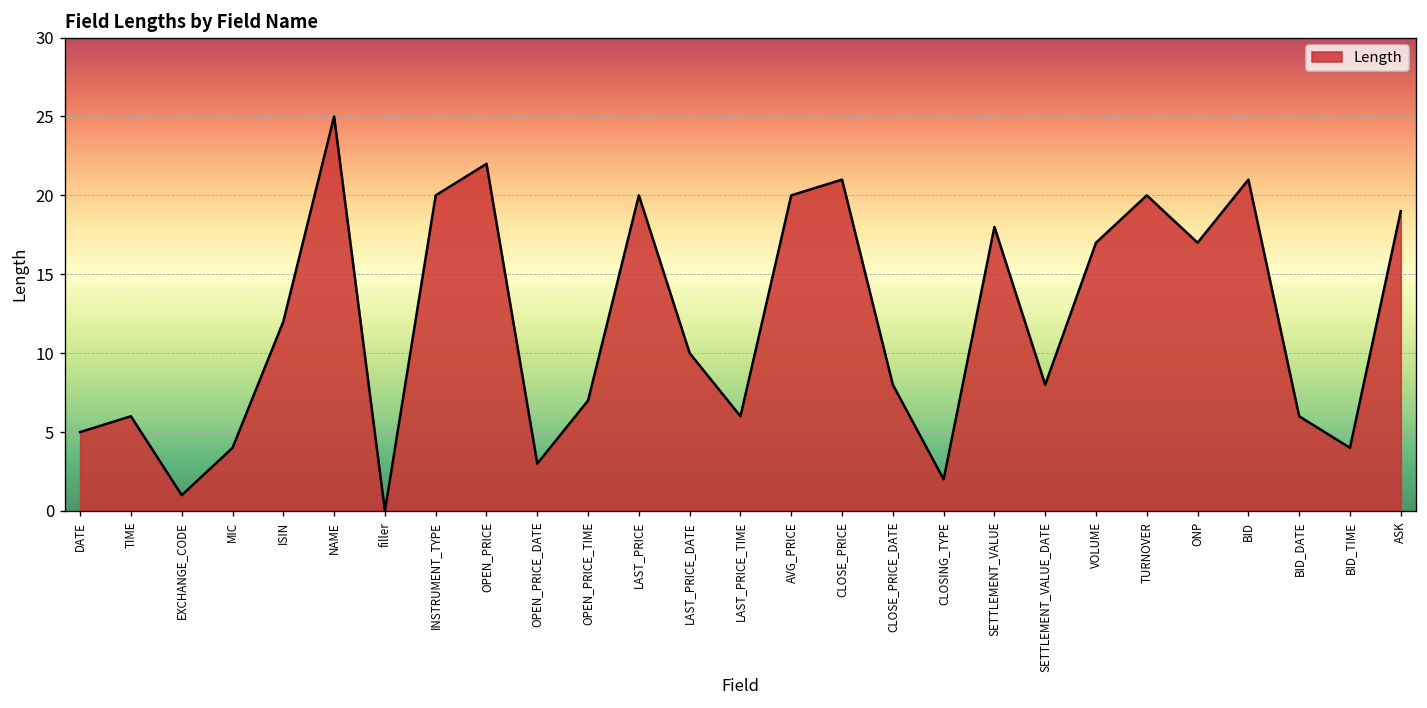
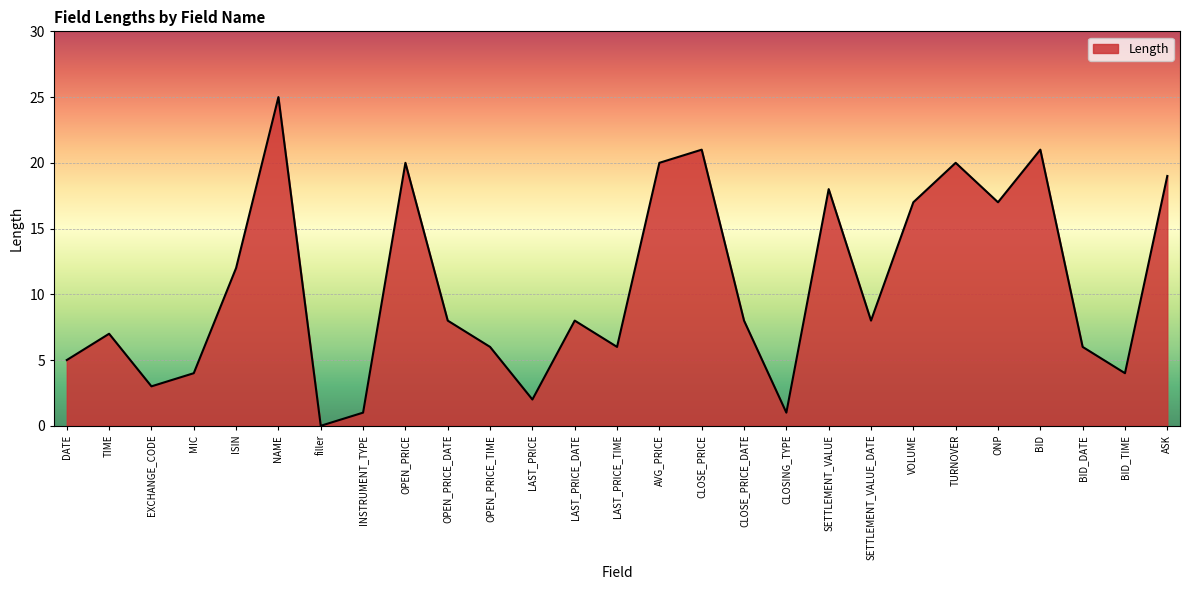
  {
    "DATE": 5,
-   "TIME": 6,
-   "EXCHANGE_CODE": 1,
+   "TIME": 7,
+   "EXCHANGE_CODE": 3,
    "MIC": 4,
    "ISIN": 12,
    "NAME": 25,
    "filler": 0,
-   "INSTRUMENT_TYPE": 20,
-   "OPEN_PRICE": 22,
-   "OPEN_PRICE_DATE": 3,
-   "OPEN_PRICE_TIME": 7,
-   "LAST_PRICE": 20,
-   "LAST_PRICE_DATE": 10,
+   "INSTRUMENT_TYPE": 1,
+   "OPEN_PRICE": 20,
+   "OPEN_PRICE_DATE": 8,
+   "OPEN_PRICE_TIME": 6,
+   "LAST_PRICE": 2,
+   "LAST_PRICE_DATE": 8,
    "LAST_PRICE_TIME": 6,
    "AVG_PRICE": 20,
    "CLOSE_PRICE": 21,
    "CLOSE_PRICE_DATE": 8,
-   "CLOSING_TYPE": 2,
+   "CLOSING_TYPE": 1,
    "SETTLEMENT_VALUE": 18,
    "SETTLEMENT_VALUE_DATE": 8,
    "VOLUME": 17,
    "TURNOVER": 20,
    "ONP": 17,
    "BID": 21,
    "BID_DATE": 6,
    "BID_TIME": 4,
    "ASK": 19
  }
